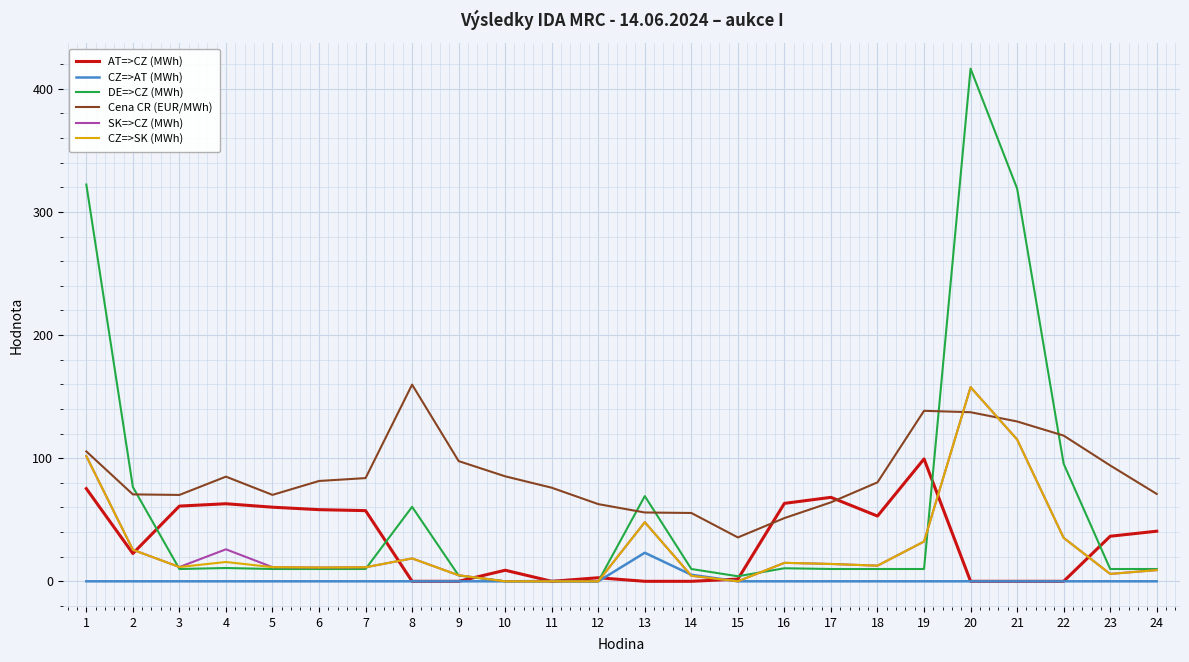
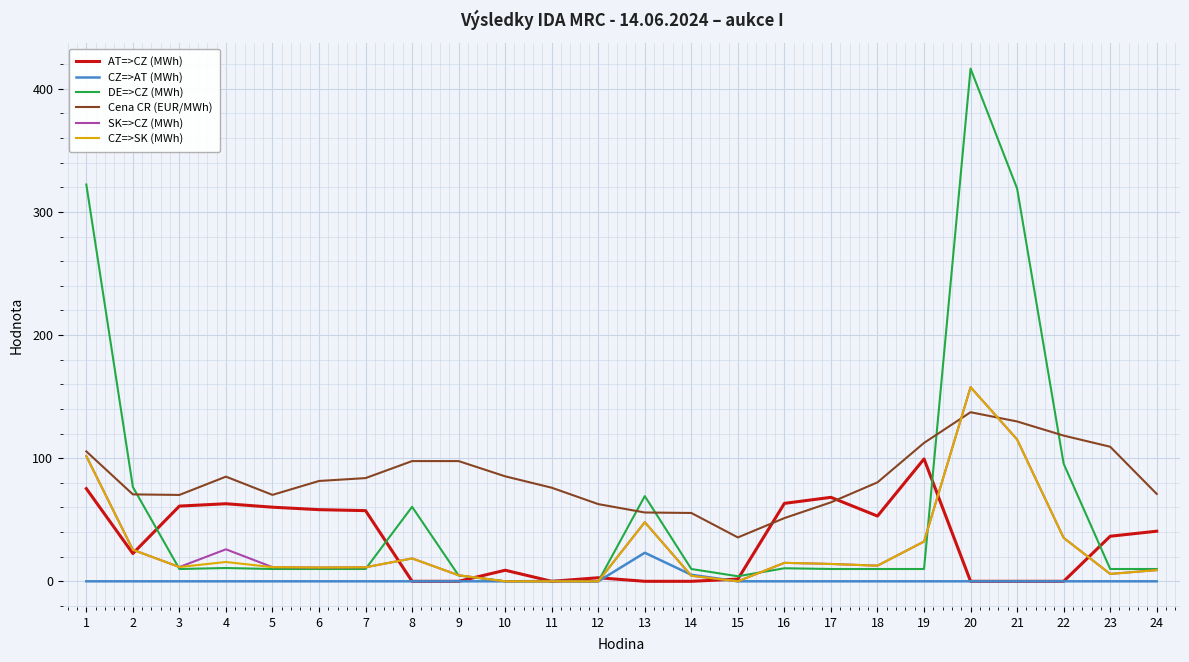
  {
    "AT=>CZ (MWh)": {
      "1": 75,
      "2": 23,
      "3": 61,
      "4": 63,
      "5": 60,
      "6": 58,
      "7": 57,
      "10": 9,
      "12": 3,
      "13": 0,
      "14": 0,
      "16": 63,
      "17": 68,
      "18": 53,
      "19": 99,
      "23": 37,
      "24": 41
    },
    "CZ=>AT (MWh)": {
      "1": 0,
      "2": 0,
      "3": 0,
      "4": 0,
      "5": 0,
      "6": 0,
      "7": 0,
      "13": 23,
      "16": 0,
      "17": 0,
      "18": 0,
      "19": 0,
      "23": 0,
      "24": 0
    },
    "DE=>CZ (MWh)": {
      "1": 322,
      "2": 77,
      "4": 11,
      "8": 61,
      "13": 69,
      "14": 10,
      "15": 4,
      "16": 11,
      "17": 10,
      "18": 10,
      "19": 10,
      "20": 416,
      "21": 319,
      "22": 96,
      "23": 10
    },
    "Cena CR (EUR/MWh)": {
      "1": 106,
      "2": 71,
      "3": 70,
      "4": 85,
      "5": 70,
      "6": 81,
      "7": 84,
-     "8": 160,
+     "8": 98,
      "9": 98,
      "10": 85,
      "11": 76,
      "12": 63,
      "13": 56,
      "14": 56,
      "15": 36,
      "16": 51,
      "17": 64,
      "18": 80,
-     "19": 138,
+     "19": 112,
      "20": 137,
      "21": 130,
      "22": 118,
-     "23": 94,
+     "23": 109,
      "24": 71
    },
    "SK=>CZ (MWh)": {
      "4": 26
    },
    "CZ=>SK (MWh)": {
      "4": 16
    }
  }
